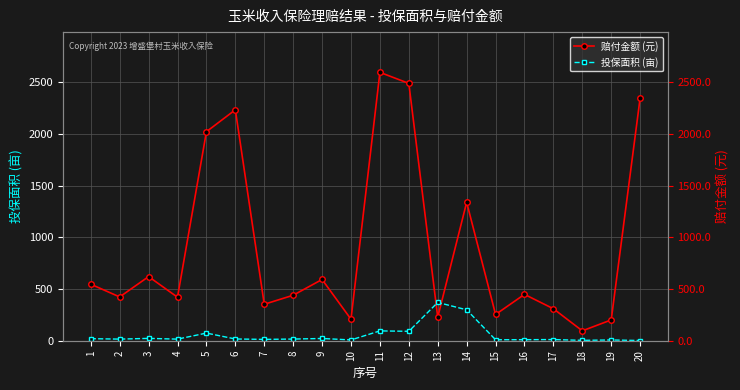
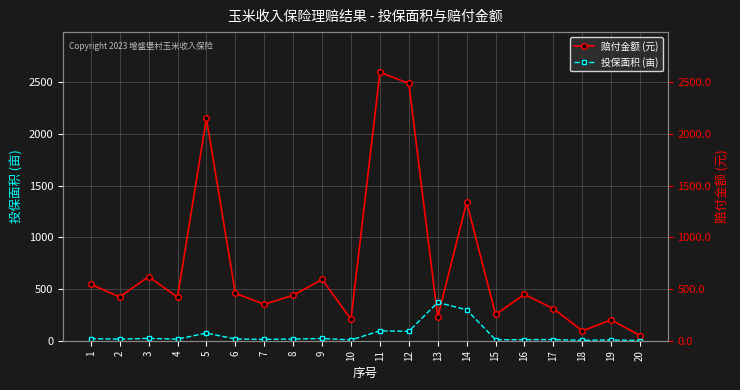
  {
    "赔付金额 (元)": {
      "1": 550,
      "2": 420,
      "3": 620,
      "4": 420,
-     "5": 2020,
-     "6": 2230,
+     "5": 2150,
+     "6": 460,
      "7": 350,
      "8": 440,
      "9": 590,
      "10": 210,
      "11": 2600,
      "12": 2490,
      "13": 230,
      "14": 1340,
      "15": 250,
      "16": 450,
      "17": 310,
      "18": 100,
      "19": 200,
-     "20": 2350
+     "20": 50
    },
    "投保面积 (亩)": {
      "1": 20,
      "2": 20,
      "3": 20,
      "4": 20,
      "5": 70,
      "6": 20,
      "7": 10,
      "8": 20,
      "9": 20,
      "10": 10,
      "11": 100,
      "12": 90,
      "13": 370,
      "14": 300,
      "15": 10,
      "16": 10,
      "17": 10,
      "18": 0,
      "19": 10,
      "20": 0
    }
  }
